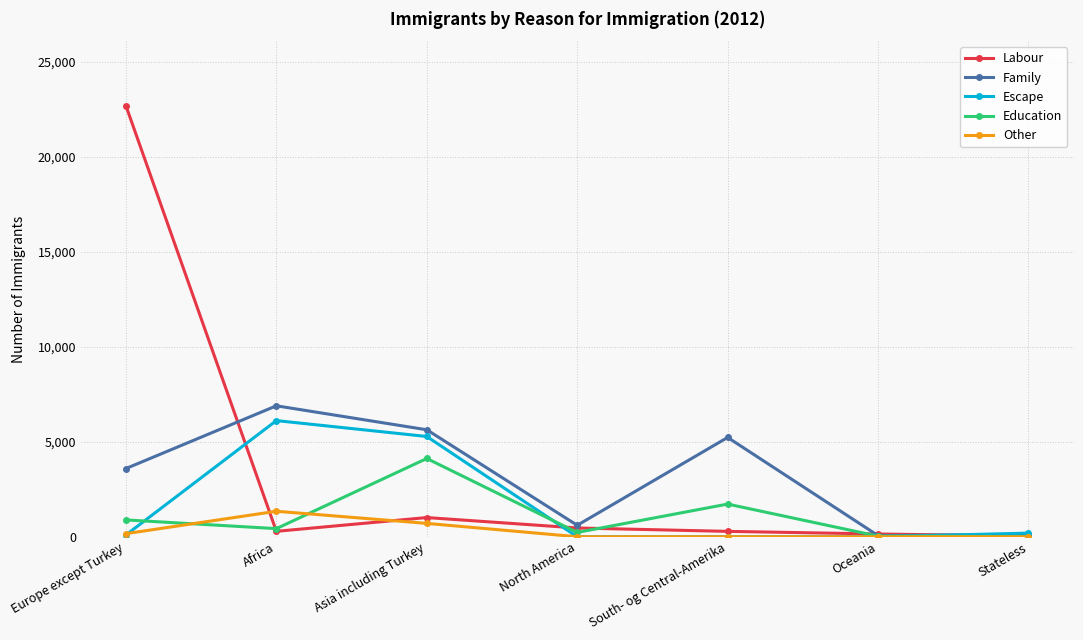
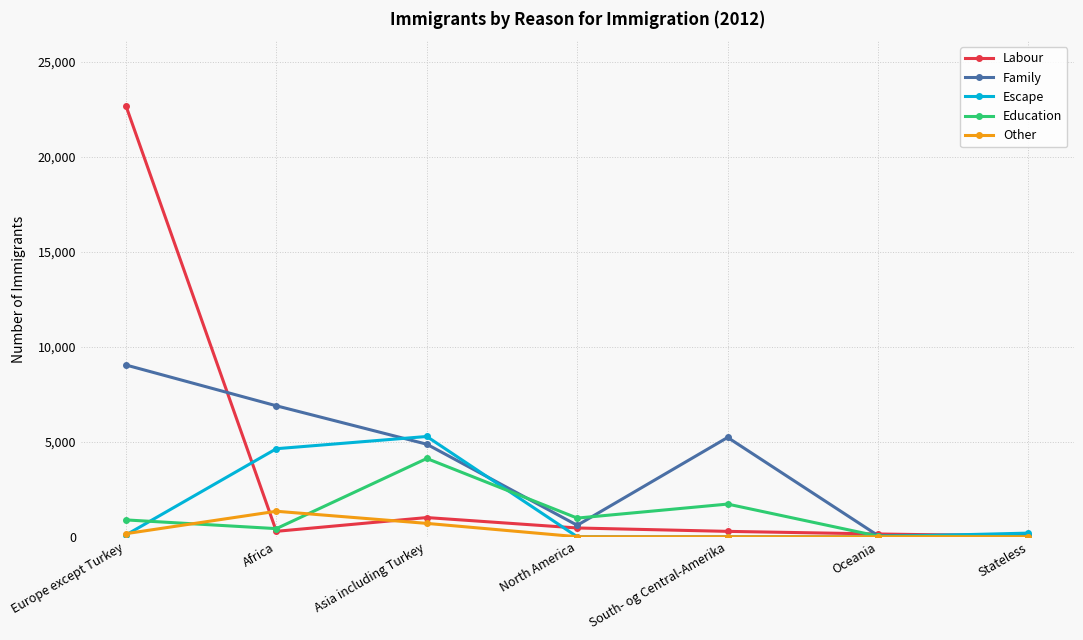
  {
    "Labour": {
      "Europe except Turkey": "22,700",
      "Africa": "300",
      "Asia including Turkey": "1,000",
      "North America": "500",
      "South- og Central-Amerika": "300"
    },
    "Family": {
-     "Europe except Turkey": "3,600",
+     "Europe except Turkey": "9,000",
      "Africa": "6,900",
-     "Asia including Turkey": "5,600",
+     "Asia including Turkey": "4,900",
      "North America": "600",
      "South- og Central-Amerika": "5,200"
    },
    "Escape": {
-     "Africa": "6,100",
+     "Africa": "4,600",
      "Asia including Turkey": "5,300"
    },
    "Education": {
      "Europe except Turkey": "900",
      "Africa": "400",
      "Asia including Turkey": "4,100",
-     "North America": "200",
+     "North America": "1,000",
      "South- og Central-Amerika": "1,700"
    },
    "Other": {
      "Africa": "1,300",
      "Asia including Turkey": "700"
    }
  }
